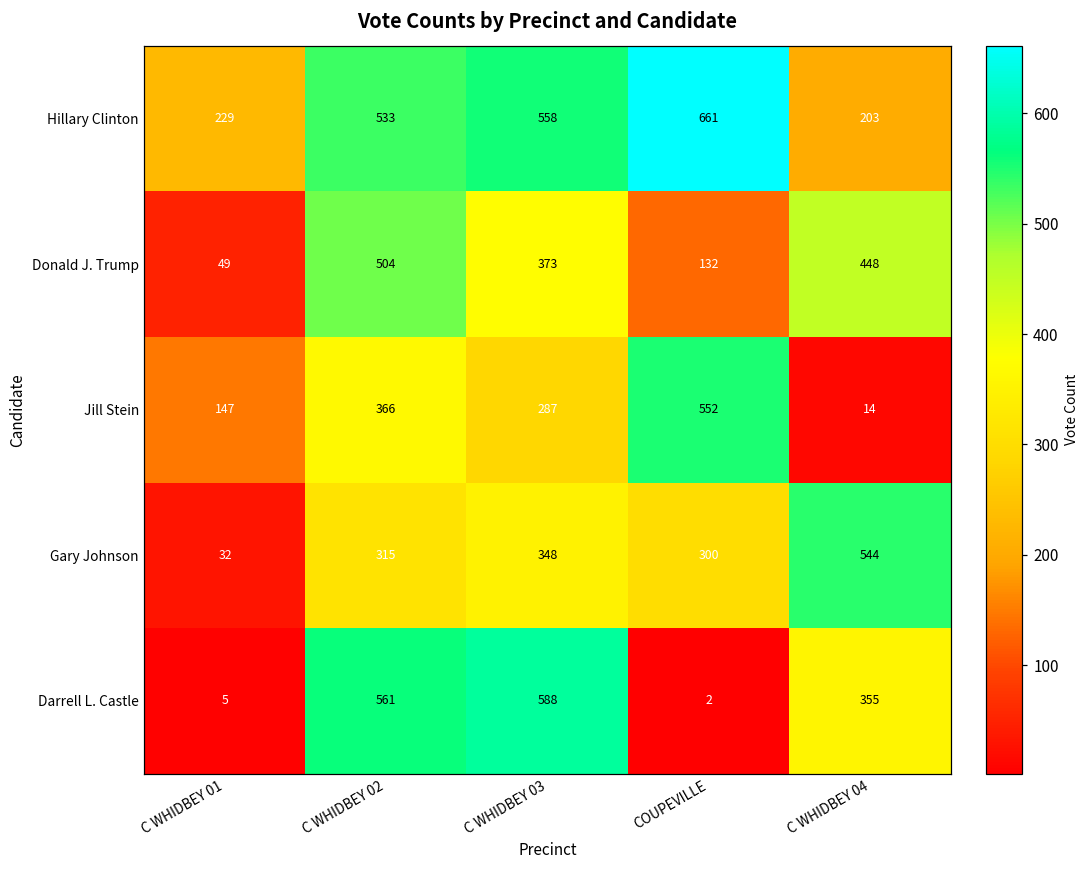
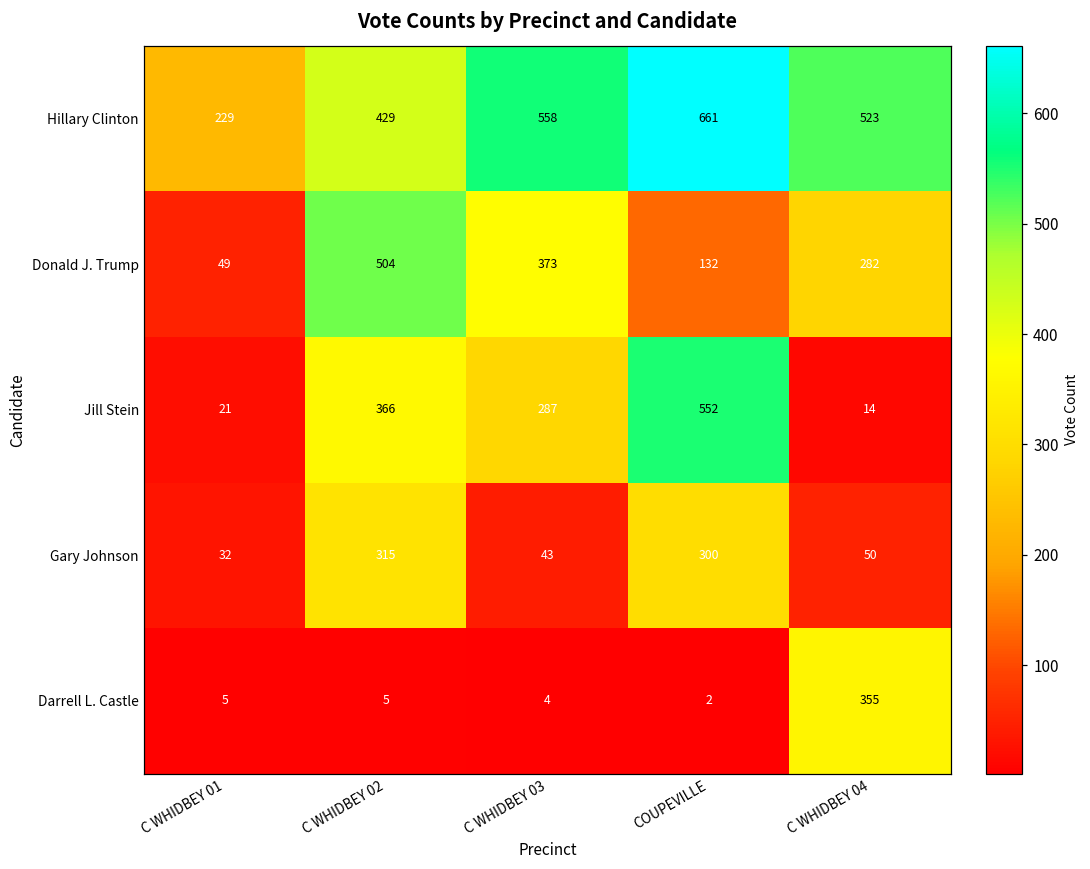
  {
    "Hillary Clinton": {
      "C WHIDBEY 01": 229,
-     "C WHIDBEY 02": 533,
+     "C WHIDBEY 02": 429,
      "C WHIDBEY 03": 558,
      "COUPEVILLE": 661,
-     "C WHIDBEY 04": 203
+     "C WHIDBEY 04": 523
    },
    "Donald J. Trump": {
      "C WHIDBEY 01": 49,
      "C WHIDBEY 02": 504,
      "C WHIDBEY 03": 373,
      "COUPEVILLE": 132,
-     "C WHIDBEY 04": 448
+     "C WHIDBEY 04": 282
    },
    "Jill Stein": {
-     "C WHIDBEY 01": 147,
+     "C WHIDBEY 01": 21,
      "C WHIDBEY 02": 366,
      "C WHIDBEY 03": 287,
      "COUPEVILLE": 552,
      "C WHIDBEY 04": 14
    },
    "Gary Johnson": {
      "C WHIDBEY 01": 32,
      "C WHIDBEY 02": 315,
-     "C WHIDBEY 03": 348,
+     "C WHIDBEY 03": 43,
      "COUPEVILLE": 300,
-     "C WHIDBEY 04": 544
+     "C WHIDBEY 04": 50
    },
    "Darrell L. Castle": {
      "C WHIDBEY 01": 5,
-     "C WHIDBEY 02": 561,
-     "C WHIDBEY 03": 588,
+     "C WHIDBEY 02": 5,
+     "C WHIDBEY 03": 4,
      "COUPEVILLE": 2,
      "C WHIDBEY 04": 355
    }
  }
